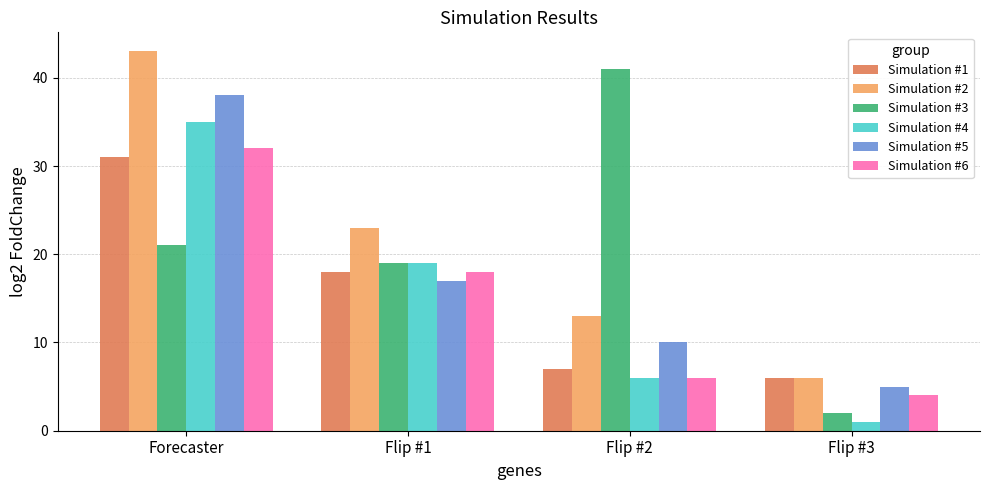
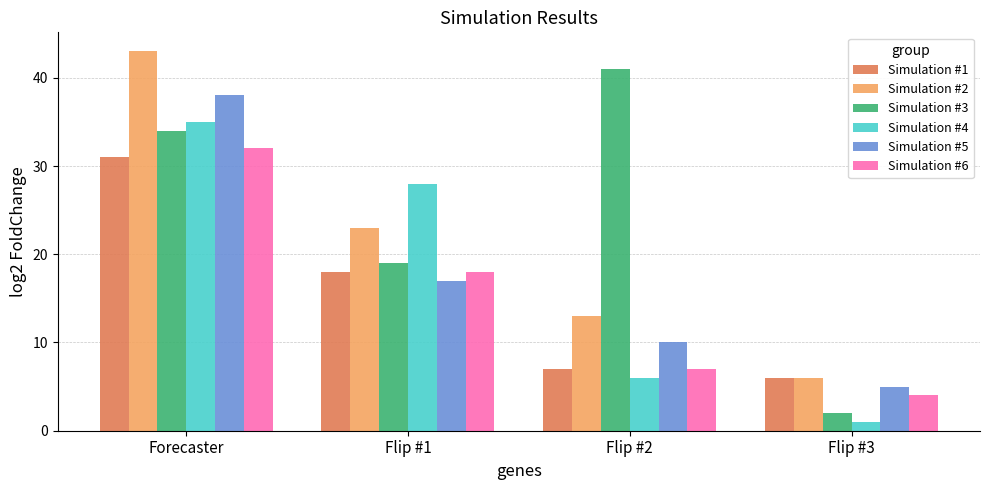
  {
    "Simulation #3": {
-     "Forecaster": 21,
+     "Forecaster": 34,
      "Flip #1": 19,
      "Flip #2": 41,
      "Flip #3": 2
    },
    "Simulation #4": {
      "Forecaster": 35,
-     "Flip #1": 19,
+     "Flip #1": 28,
      "Flip #2": 6,
      "Flip #3": 1
    },
    "Simulation #5": {
      "Forecaster": 38,
      "Flip #1": 17,
      "Flip #2": 10,
      "Flip #3": 5
    },
    "Simulation #6": {
      "Forecaster": 32,
      "Flip #1": 18,
-     "Flip #2": 6,
+     "Flip #2": 7,
      "Flip #3": 4
    }
  }
